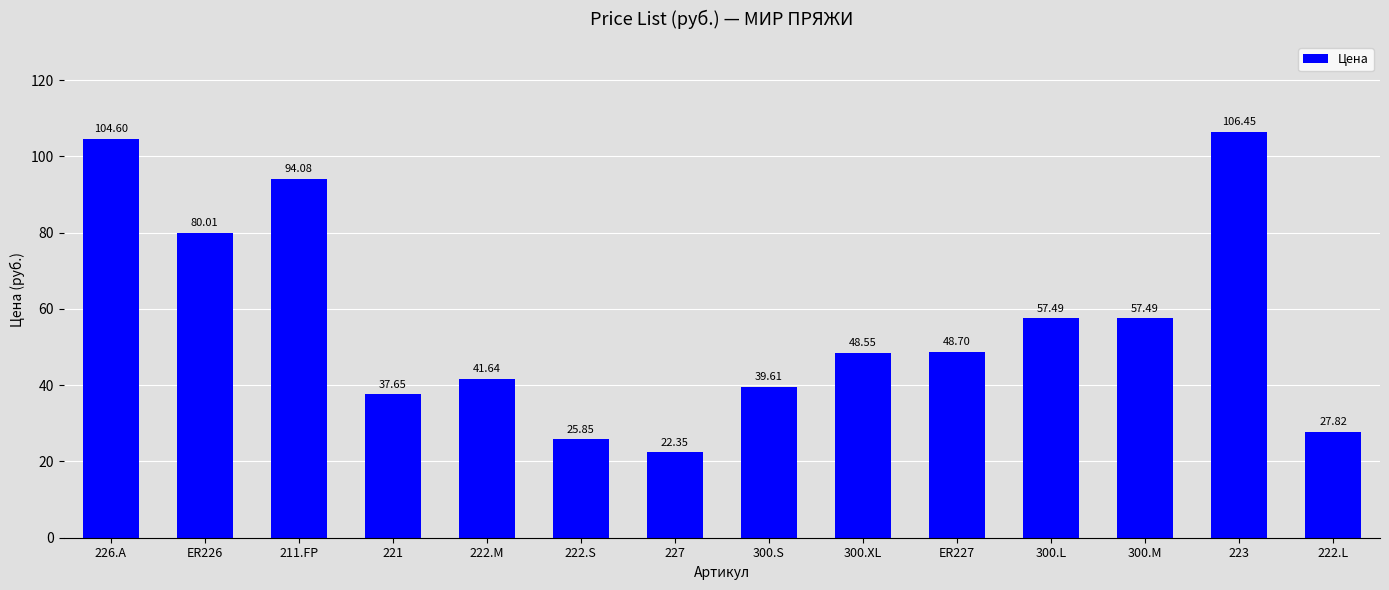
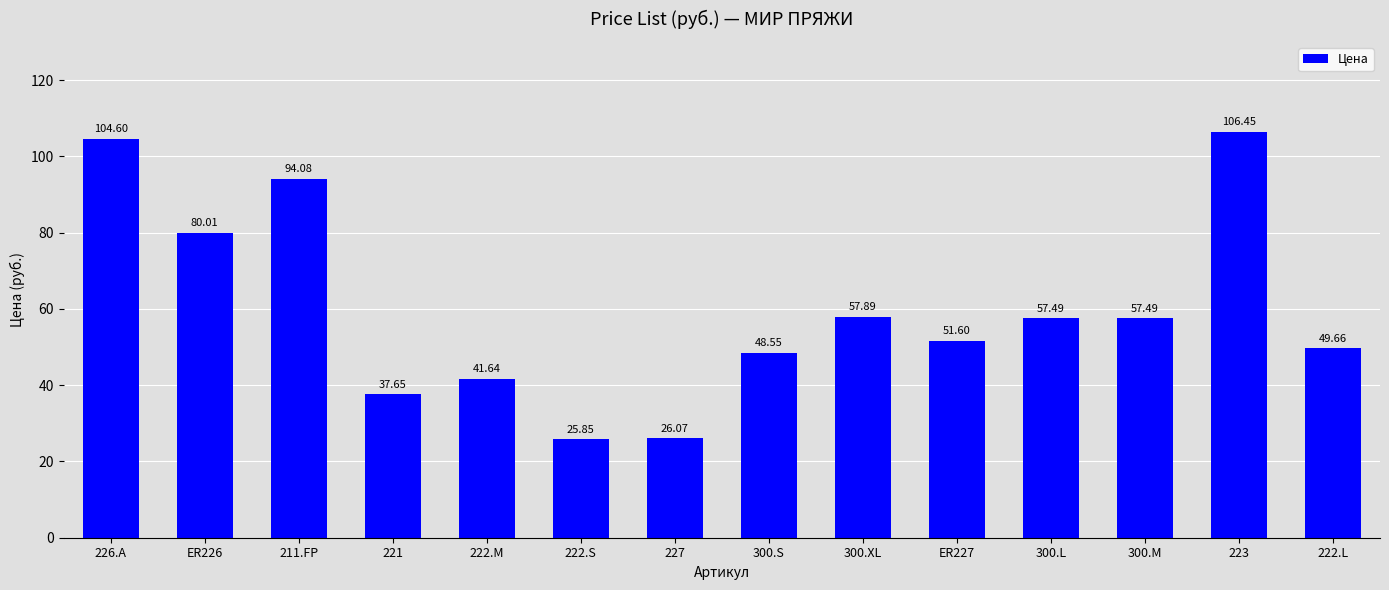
  {
    "226.A": 104.60,
    "ER226": 80.01,
    "211.FP": 94.08,
    "221": 37.65,
    "222.M": 41.64,
    "222.S": 25.85,
-   "227": 22.35,
-   "300.S": 39.61,
-   "300.XL": 48.55,
-   "ER227": 48.70,
+   "227": 26.07,
+   "300.S": 48.55,
+   "300.XL": 57.89,
+   "ER227": 51.60,
    "300.L": 57.49,
    "300.M": 57.49,
    "223": 106.45,
-   "222.L": 27.82
+   "222.L": 49.66
  }
